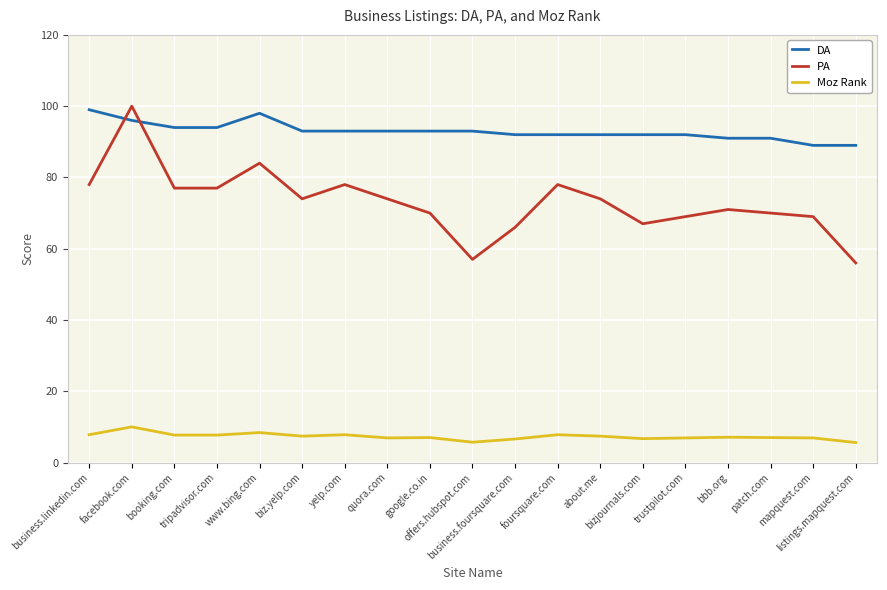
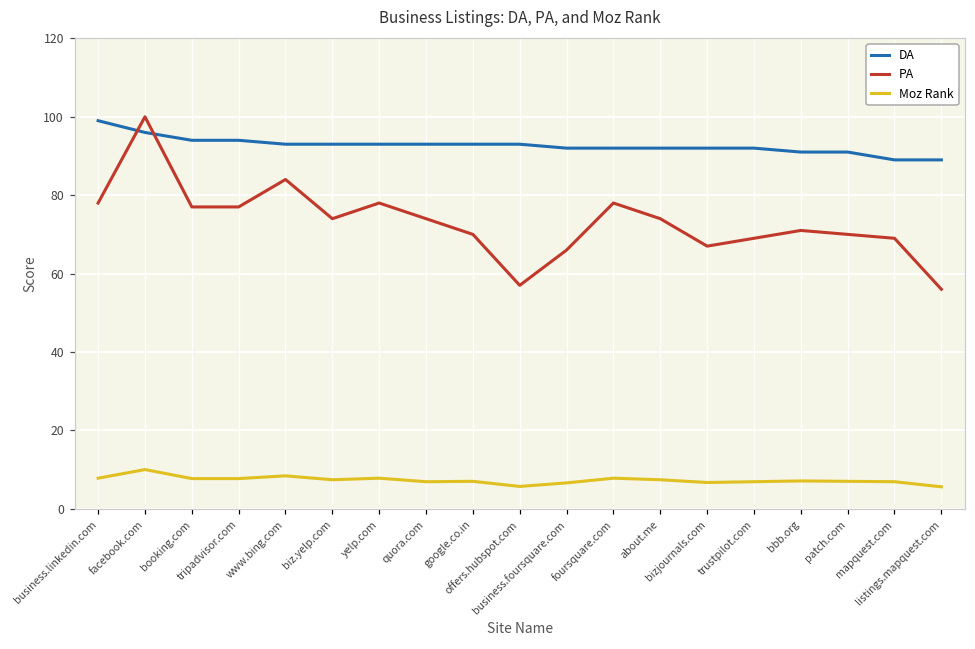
  {
    "DA": {
      "business.linkedin.com": 99,
      "facebook.com": 96,
      "booking.com": 94,
      "tripadvisor.com": 94,
-     "www.bing.com": 98,
+     "www.bing.com": 93,
      "biz.yelp.com": 93,
      "yelp.com": 93,
      "quora.com": 93,
      "google.co.in": 93,
      "offers.hubspot.com": 93,
      "business.foursquare.com": 92,
      "foursquare.com": 92,
      "about.me": 92,
      "bizjournals.com": 92,
      "trustpilot.com": 92,
      "bbb.org": 91,
      "patch.com": 91,
      "mapquest.com": 89,
      "listings.mapquest.com": 89
    },
    "PA": {
      "business.linkedin.com": 78,
      "facebook.com": 100,
      "booking.com": 77,
      "tripadvisor.com": 77,
      "www.bing.com": 84,
      "biz.yelp.com": 74,
      "yelp.com": 78,
      "quora.com": 74,
      "google.co.in": 70,
      "offers.hubspot.com": 57,
      "business.foursquare.com": 66,
      "foursquare.com": 78,
      "about.me": 74,
      "bizjournals.com": 67,
      "trustpilot.com": 69,
      "bbb.org": 71,
      "patch.com": 70,
      "mapquest.com": 69,
      "listings.mapquest.com": 56
    },
    "Moz Rank": {
      "business.linkedin.com": 8,
      "facebook.com": 10,
      "booking.com": 8,
      "tripadvisor.com": 8,
      "www.bing.com": 8,
      "biz.yelp.com": 7,
      "yelp.com": 8,
      "quora.com": 7,
      "google.co.in": 7,
      "offers.hubspot.com": 6,
      "business.foursquare.com": 7,
      "foursquare.com": 8,
      "about.me": 7,
      "bizjournals.com": 7,
      "trustpilot.com": 7,
      "bbb.org": 7,
      "patch.com": 7,
      "mapquest.com": 7,
      "listings.mapquest.com": 6
    }
  }
